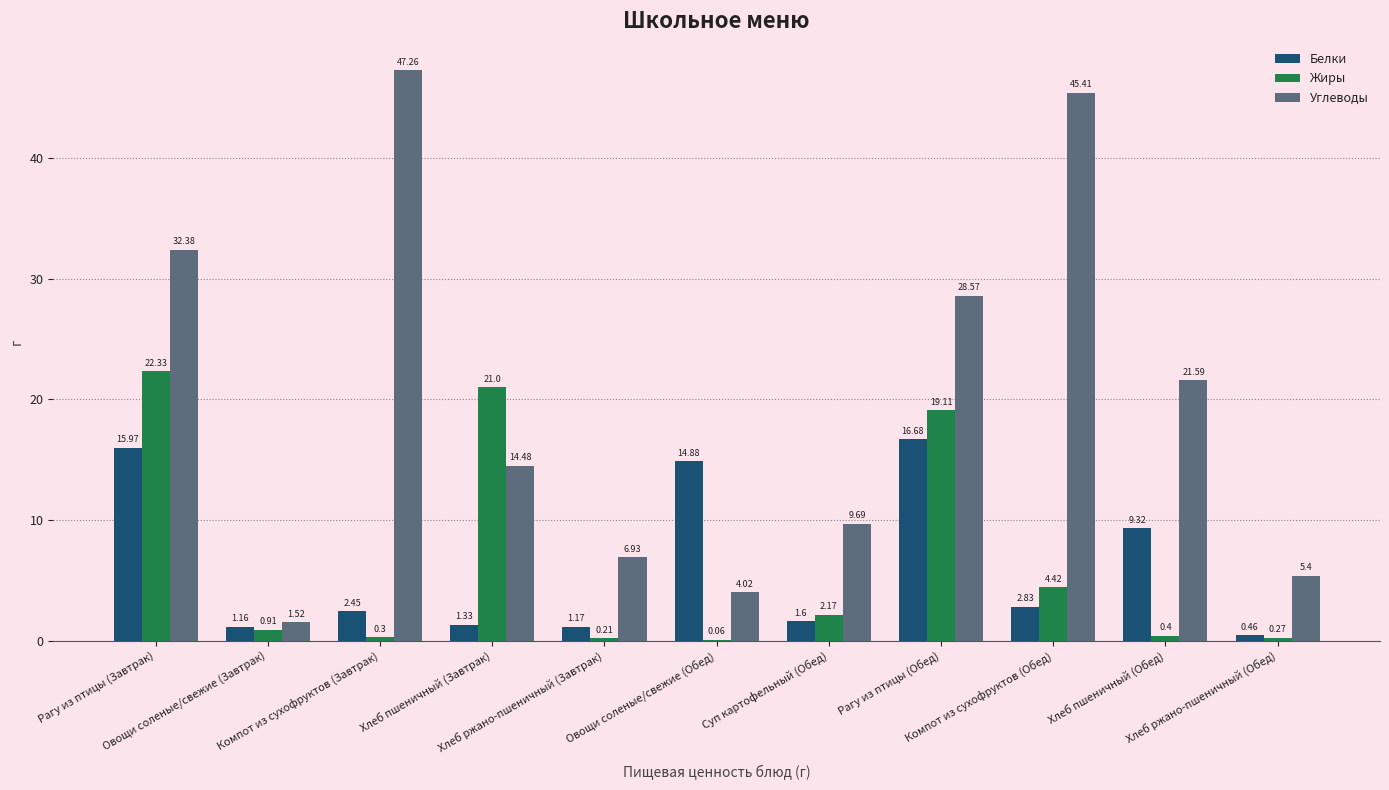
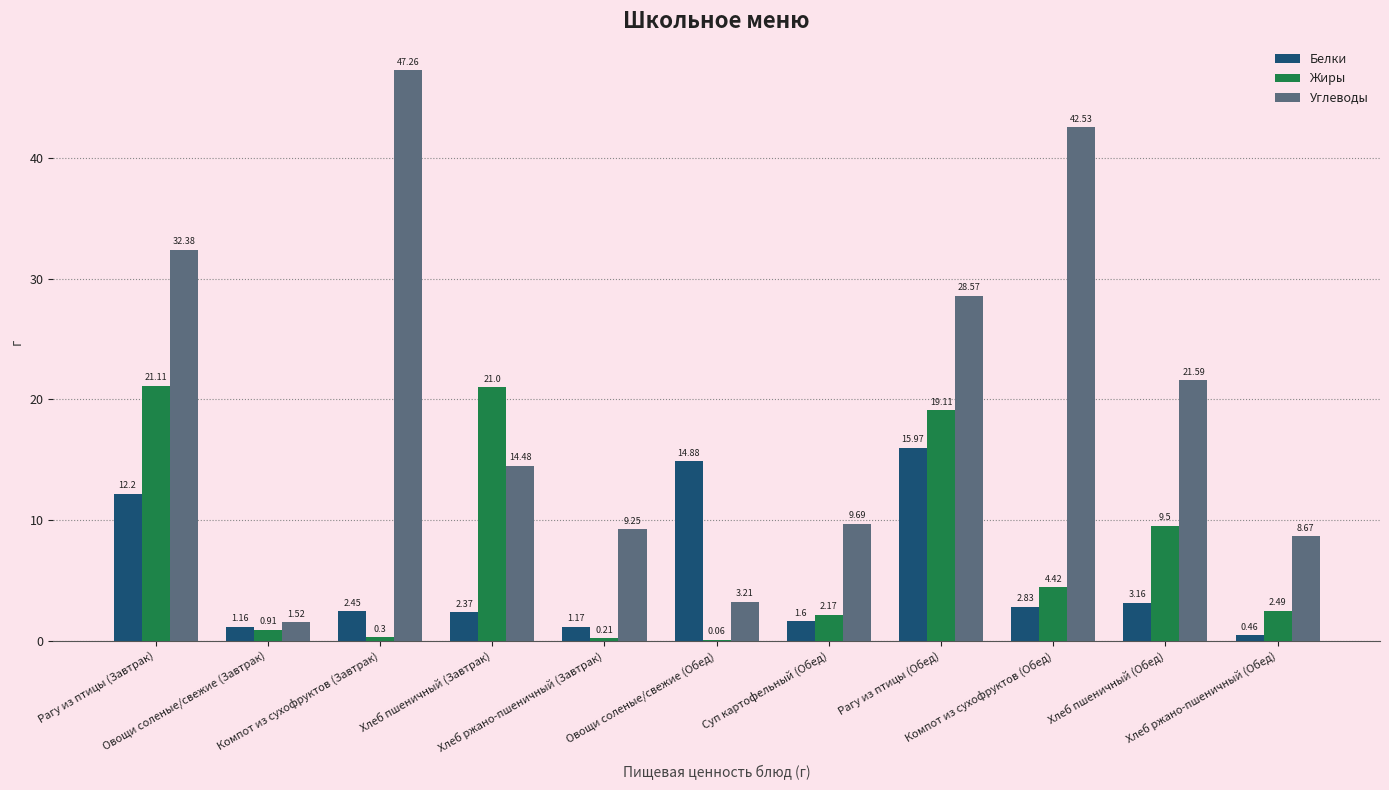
  {
    "Белки": {
-     "Рагу из птицы (Завтрак)": 15.97,
+     "Рагу из птицы (Завтрак)": 12.2,
      "Овощи соленые/свежие (Завтрак)": 1.16,
      "Компот из сухофруктов (Завтрак)": 2.45,
-     "Хлеб пшеничный (Завтрак)": 1.33,
+     "Хлеб пшеничный (Завтрак)": 2.37,
      "Хлеб ржано-пшеничный (Завтрак)": 1.17,
      "Овощи соленые/свежие (Обед)": 14.88,
      "Суп картофельный (Обед)": 1.6,
-     "Рагу из птицы (Обед)": 16.68,
+     "Рагу из птицы (Обед)": 15.97,
      "Компот из сухофруктов (Обед)": 2.83,
-     "Хлеб пшеничный (Обед)": 9.32,
+     "Хлеб пшеничный (Обед)": 3.16,
      "Хлеб ржано-пшеничный (Обед)": 0.46
    },
    "Жиры": {
-     "Рагу из птицы (Завтрак)": 22.33,
+     "Рагу из птицы (Завтрак)": 21.11,
      "Овощи соленые/свежие (Завтрак)": 0.91,
      "Компот из сухофруктов (Завтрак)": 0.3,
      "Хлеб пшеничный (Завтрак)": 21.0,
      "Хлеб ржано-пшеничный (Завтрак)": 0.21,
      "Овощи соленые/свежие (Обед)": 0.06,
      "Суп картофельный (Обед)": 2.17,
      "Рагу из птицы (Обед)": 19.11,
      "Компот из сухофруктов (Обед)": 4.42,
-     "Хлеб пшеничный (Обед)": 0.4,
-     "Хлеб ржано-пшеничный (Обед)": 0.27
+     "Хлеб пшеничный (Обед)": 9.5,
+     "Хлеб ржано-пшеничный (Обед)": 2.49
    },
    "Углеводы": {
      "Рагу из птицы (Завтрак)": 32.38,
      "Овощи соленые/свежие (Завтрак)": 1.52,
      "Компот из сухофруктов (Завтрак)": 47.26,
      "Хлеб пшеничный (Завтрак)": 14.48,
-     "Хлеб ржано-пшеничный (Завтрак)": 6.93,
-     "Овощи соленые/свежие (Обед)": 4.02,
+     "Хлеб ржано-пшеничный (Завтрак)": 9.25,
+     "Овощи соленые/свежие (Обед)": 3.21,
      "Суп картофельный (Обед)": 9.69,
      "Рагу из птицы (Обед)": 28.57,
-     "Компот из сухофруктов (Обед)": 45.41,
+     "Компот из сухофруктов (Обед)": 42.53,
      "Хлеб пшеничный (Обед)": 21.59,
-     "Хлеб ржано-пшеничный (Обед)": 5.4
+     "Хлеб ржано-пшеничный (Обед)": 8.67
    }
  }
